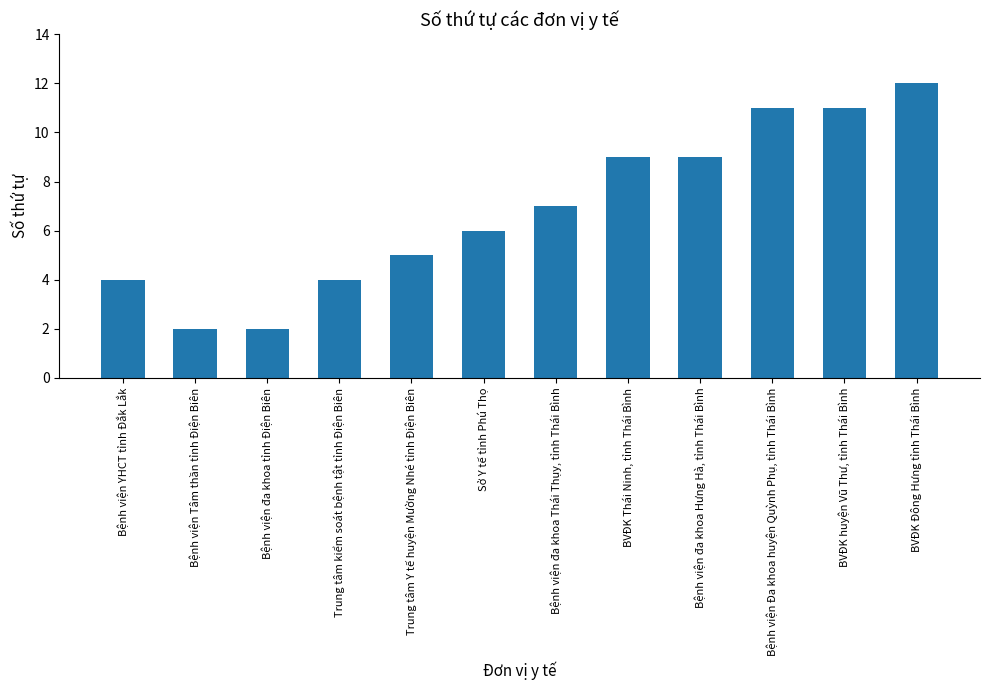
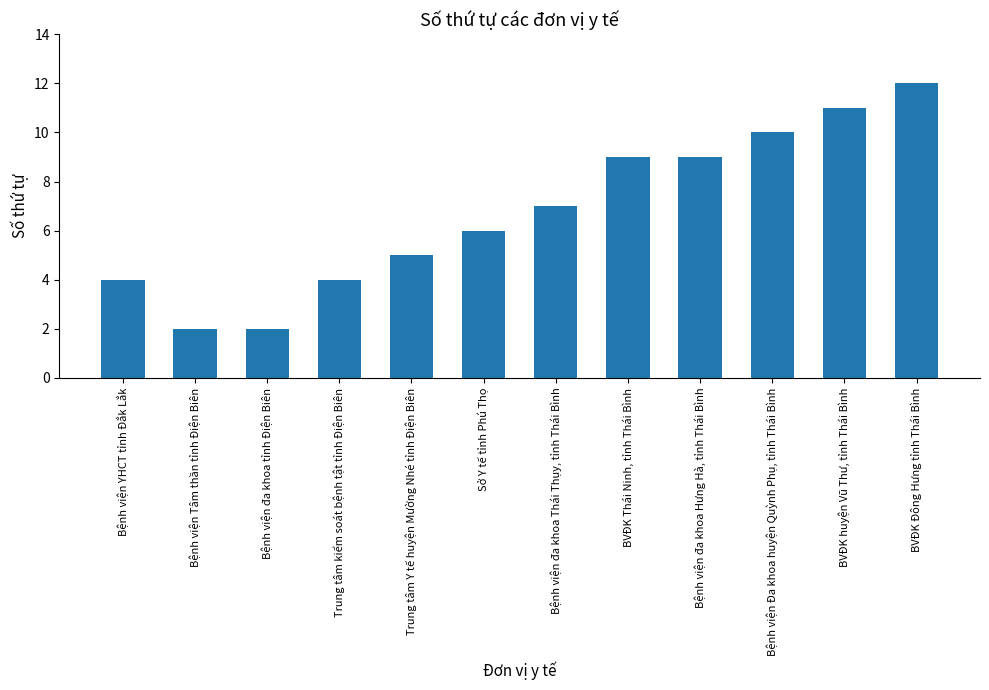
  {
    "Bệnh viện YHCT tỉnh Đắk Lắk": 4,
    "Bệnh viện Tâm thần tỉnh Điện Biên": 2,
    "Bệnh viện đa khoa tỉnh Điện Biên": 2,
    "Trung tâm kiểm soát bệnh tật tỉnh Điện Biên": 4,
    "Trung tâm Y tế huyện Mường Nhé tỉnh Điện Biên": 5,
    "Sở Y tế tỉnh Phú Thọ": 6,
    "Bệnh viện đa khoa Thái Thụy, tỉnh Thái Bình": 7,
    "BVĐK Thái Ninh, tỉnh Thái Bình": 9,
    "Bệnh viện đa khoa Hưng Hà, tỉnh Thái Bình": 9,
-   "Bệnh viện Đa khoa huyện Quỳnh Phụ, tỉnh Thái Bình": 11,
+   "Bệnh viện Đa khoa huyện Quỳnh Phụ, tỉnh Thái Bình": 10,
    "BVĐK huyện Vũ Thư, tỉnh Thái Bình": 11,
    "BVĐK Đông Hưng tỉnh Thái Bình": 12
  }
